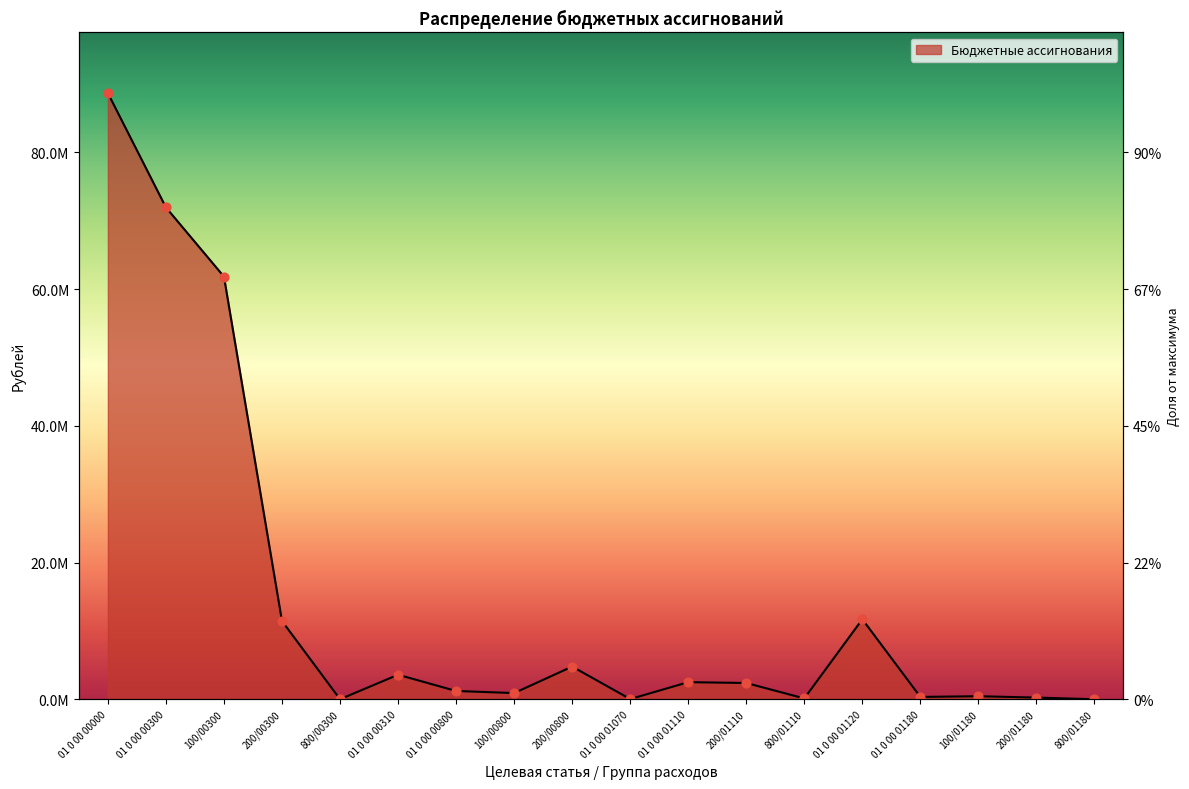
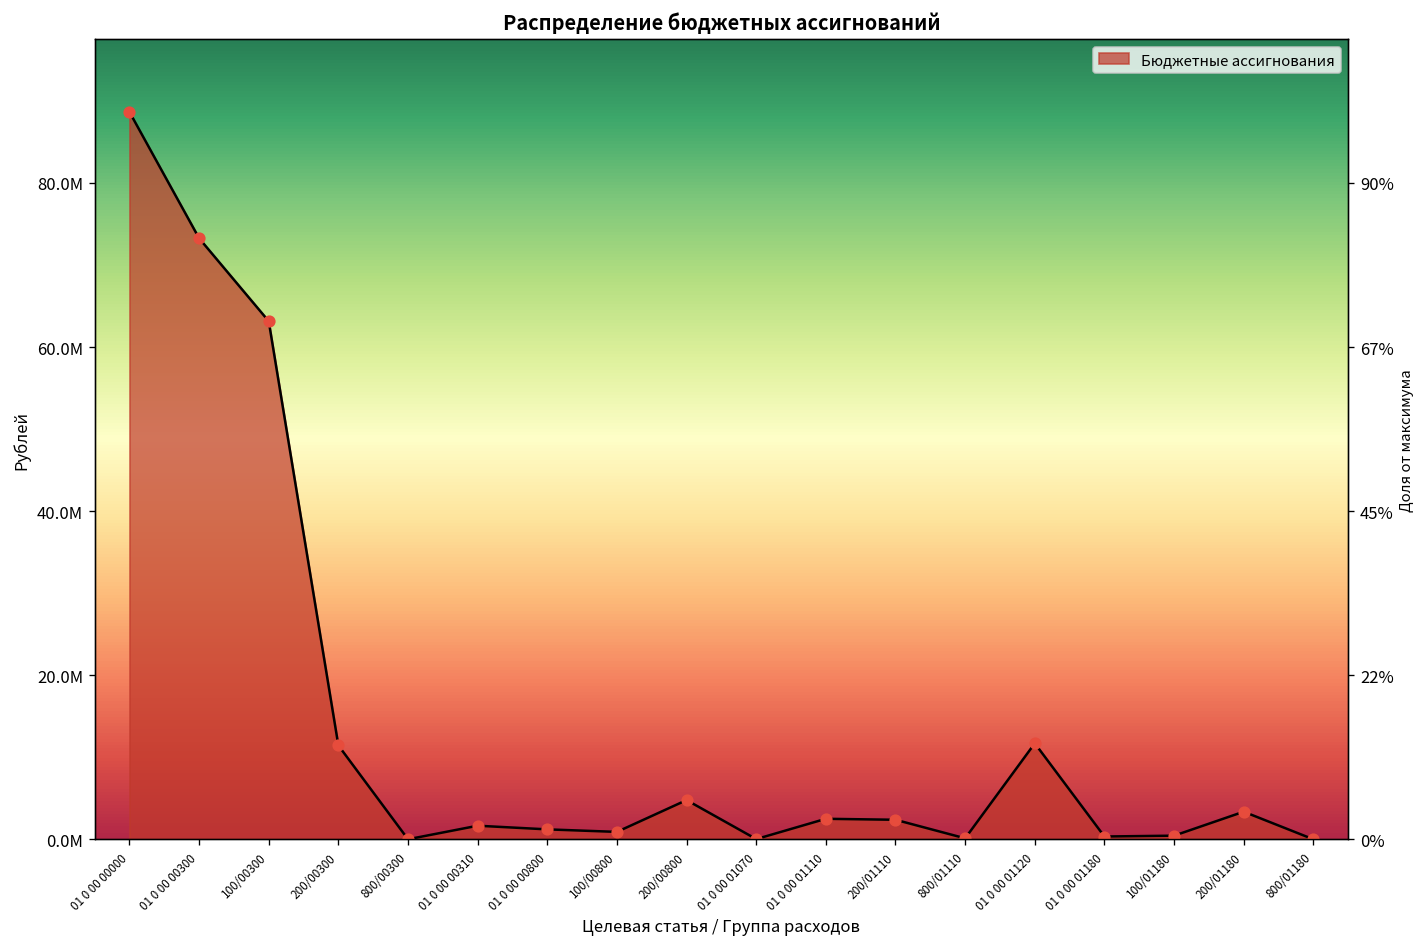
  {
    "01 0 00 00000": 89000000,
-   "01 0 00 00300": 72000000,
-   "100/00300": 62000000,
+   "01 0 00 00300": 73000000,
+   "100/00300": 63000000,
    "200/00300": 11000000,
    "800/00300": 0,
-   "01 0 00 00310": 4000000,
+   "01 0 00 00310": 2000000,
    "01 0 00 00800": 1000000,
    "100/00800": 1000000,
    "200/00800": 5000000,
    "01 0 00 01070": 0,
    "01 0 00 01110": 3000000,
    "200/01110": 2000000,
    "800/01110": 0,
    "01 0 00 01120": 12000000,
    "01 0 00 01180": 0,
    "100/01180": 0,
-   "200/01180": 0,
+   "200/01180": 3000000,
    "800/01180": 0
  }
